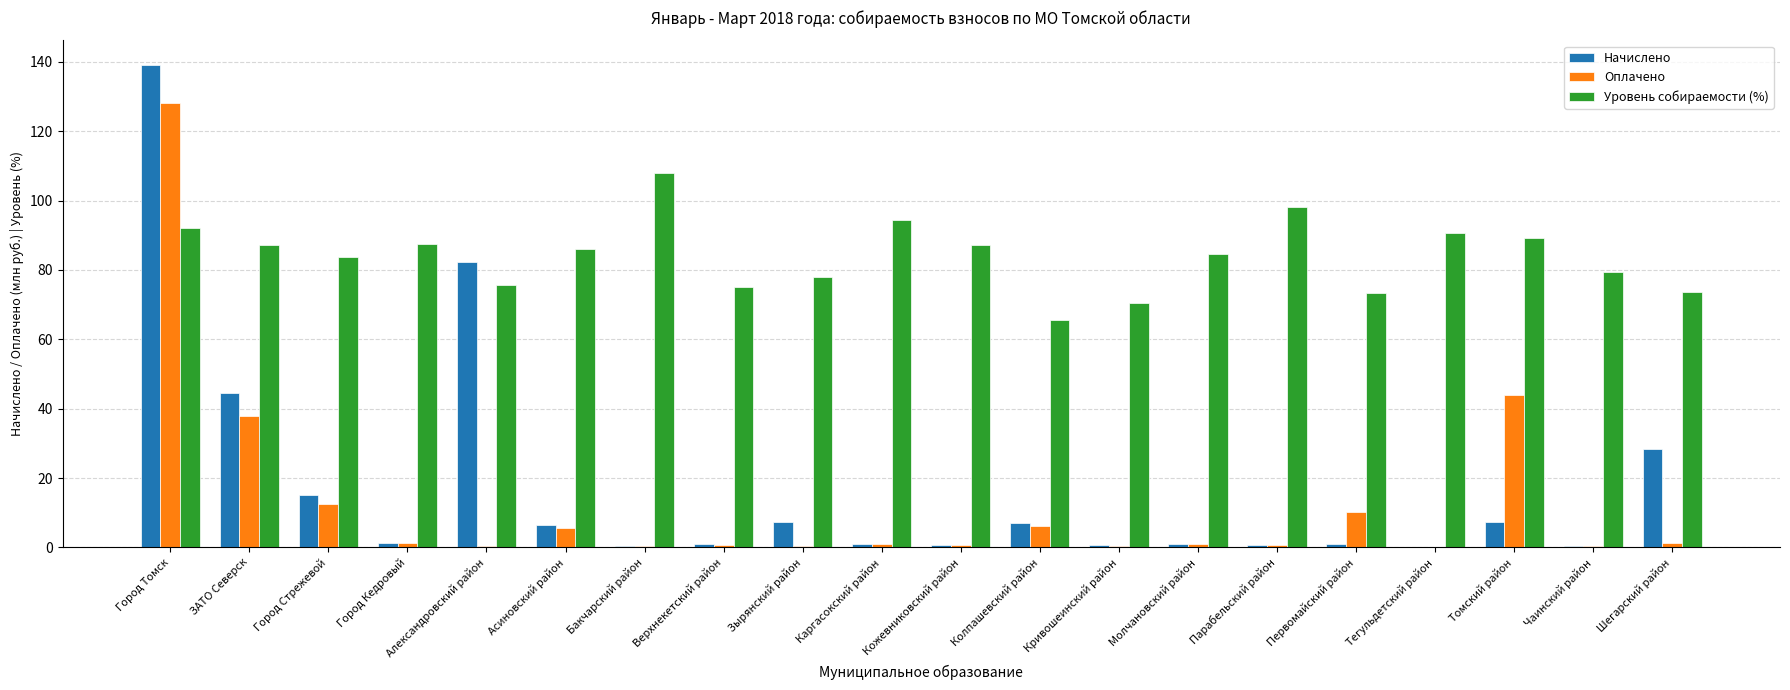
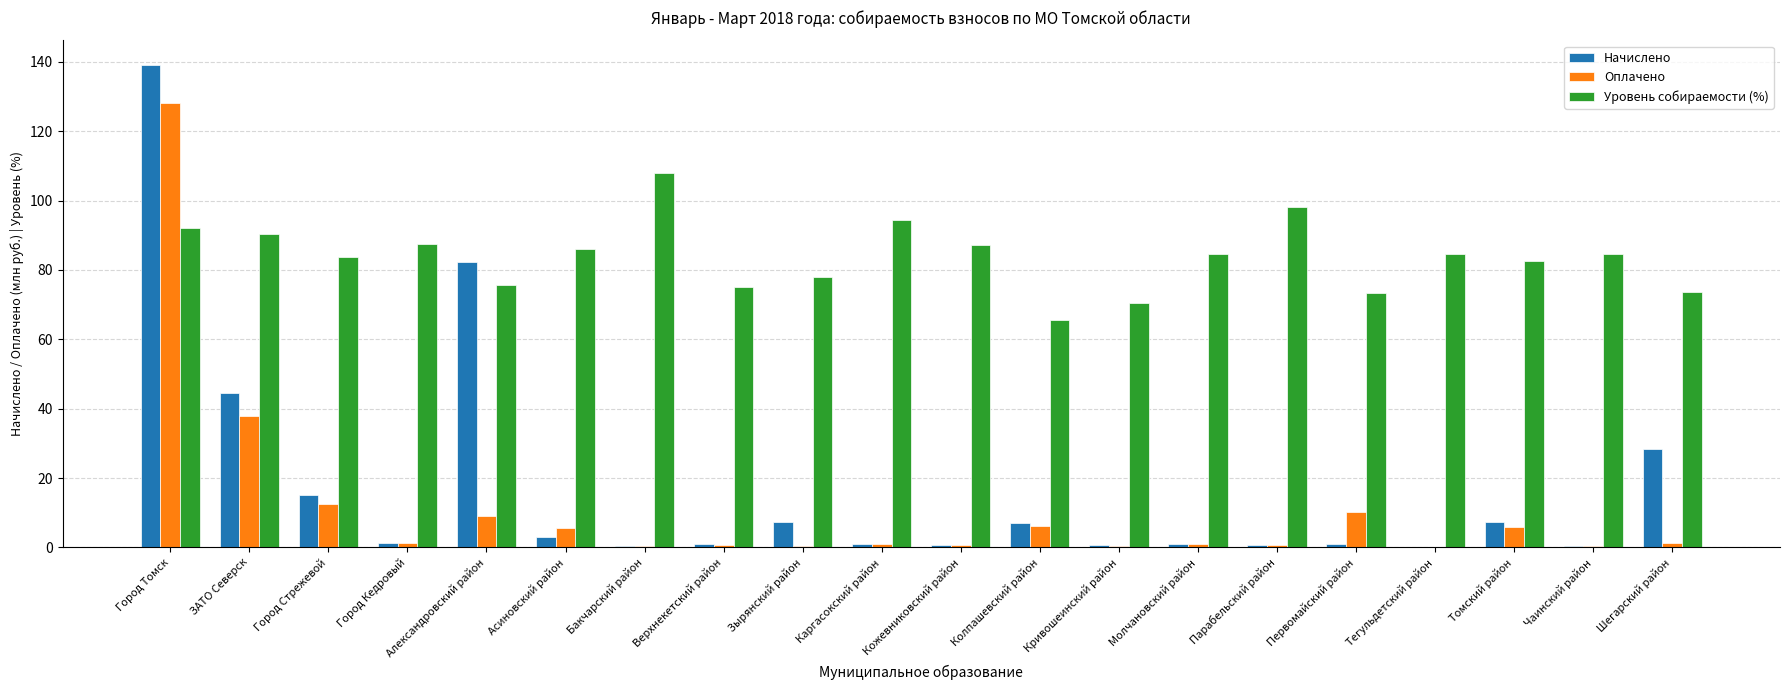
  {
    "Начислено": {
      "Город Томск": 139,
      "ЗАТО Северск": 44,
      "Город Стрежевой": 15,
      "Город Кедровый": 1,
      "Александровский район": 82,
-     "Асиновский район": 6,
+     "Асиновский район": 3,
      "Верхнекетский район": 1,
      "Зырянский район": 7,
      "Каргасокский район": 1,
      "Колпашевский район": 7,
      "Молчановский район": 1,
      "Первомайский район": 1,
      "Томский район": 7,
      "Шегарский район": 28
    },
    "Оплачено": {
      "Город Томск": 128,
      "ЗАТО Северск": 38,
      "Город Стрежевой": 13,
      "Город Кедровый": 1,
-     "Александровский район": 1,
+     "Александровский район": 9,
      "Асиновский район": 5,
      "Каргасокский район": 1,
      "Колпашевский район": 6,
      "Молчановский район": 1,
      "Первомайский район": 10,
-     "Томский район": 44,
+     "Томский район": 6,
      "Шегарский район": 1
    },
    "Уровень собираемости (%)": {
      "Город Томск": 92,
-     "ЗАТО Северск": 87,
+     "ЗАТО Северск": 90,
      "Город Стрежевой": 84,
      "Город Кедровый": 87,
      "Александровский район": 76,
      "Асиновский район": 86,
      "Бакчарский район": 108,
      "Верхнекетский район": 75,
      "Зырянский район": 78,
      "Каргасокский район": 94,
      "Кожевниковский район": 87,
      "Колпашевский район": 66,
      "Кривошеинский район": 71,
      "Молчановский район": 85,
      "Парабельский район": 98,
      "Первомайский район": 73,
-     "Тегульдетский район": 91,
-     "Томский район": 89,
-     "Чаинский район": 79,
+     "Тегульдетский район": 85,
+     "Томский район": 83,
+     "Чаинский район": 85,
      "Шегарский район": 74
    }
  }
